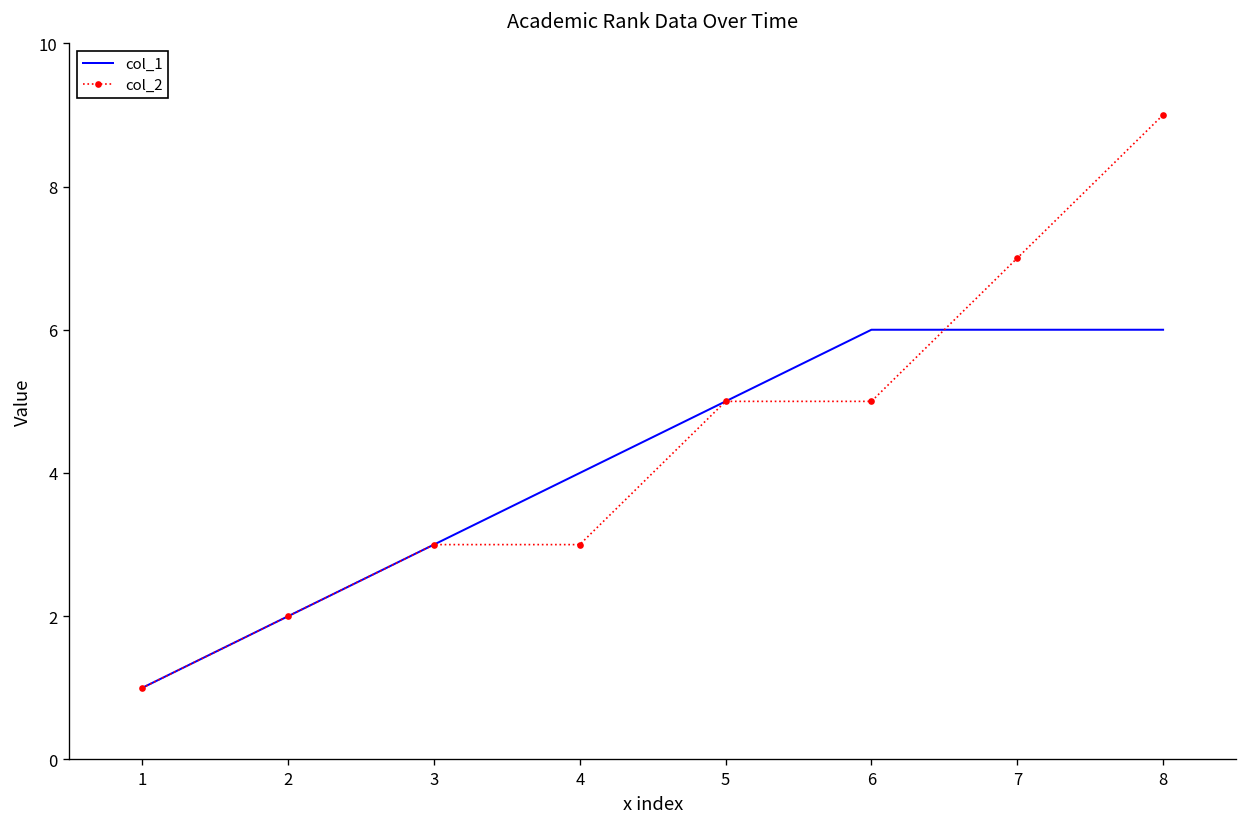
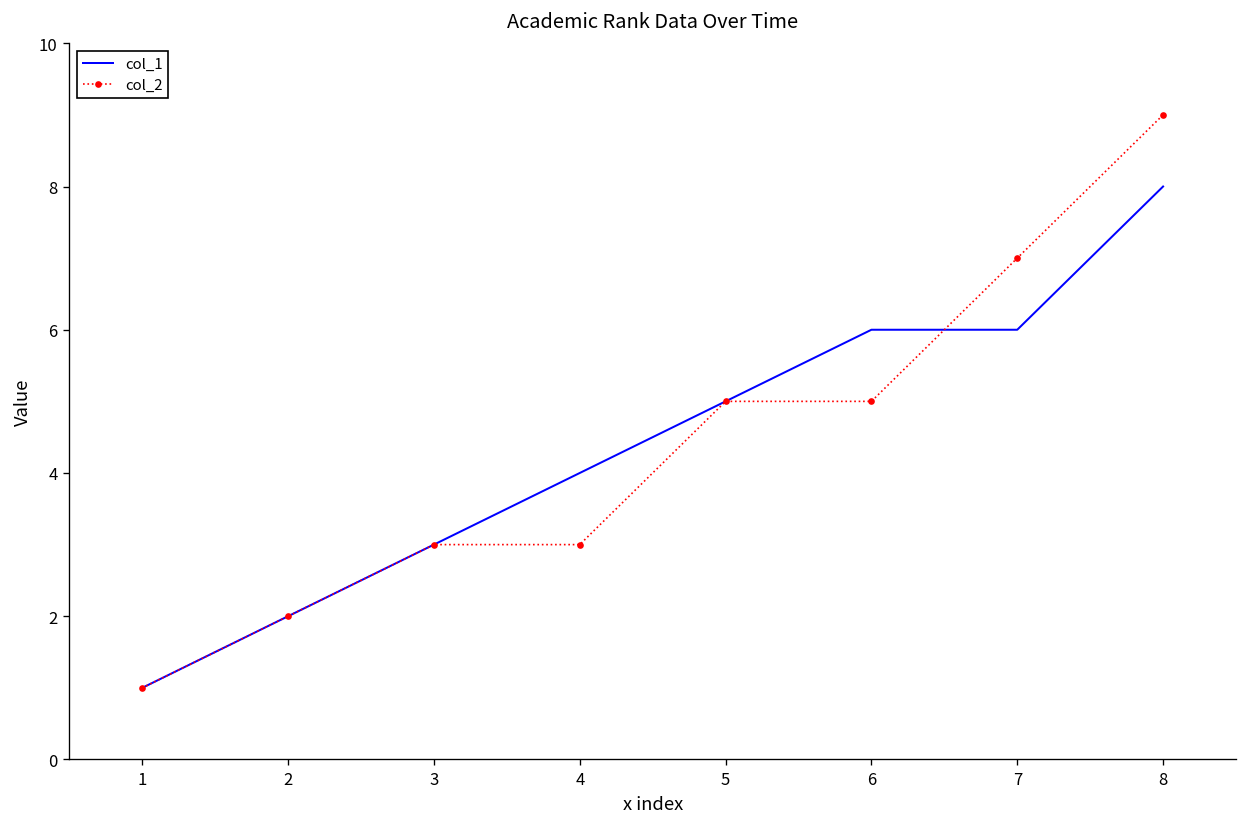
  {
    "col_1": {
      "4": 4,
      "6": 6,
      "7": 6,
-     "8": 6
+     "8": 8
    },
    "col_2": {
      "4": 3,
      "6": 5,
      "7": 7,
      "8": 9
    }
  }
